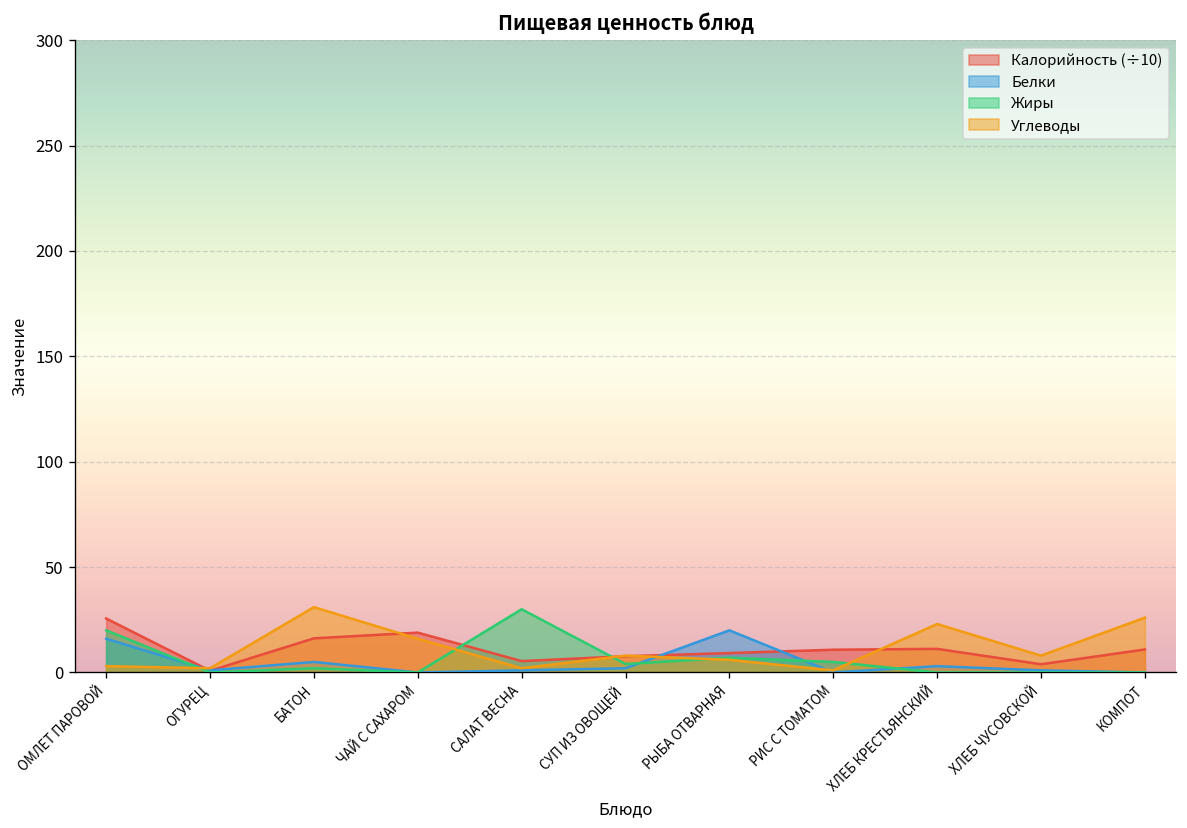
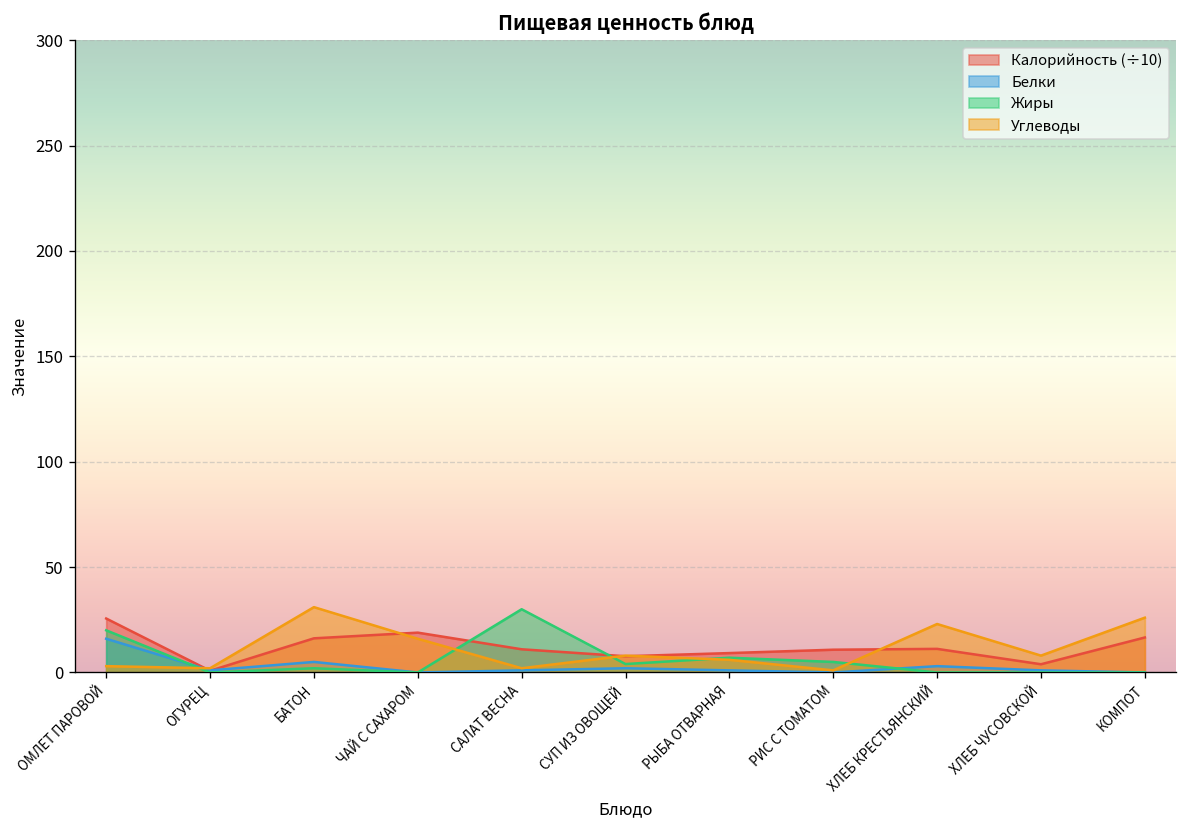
  {
    "Калорийность (÷10)": {
      "ОМЛЕТ ПАРОВОЙ": 26,
      "БАТОН": 16,
      "ЧАЙ С САХАРОМ": 19,
-     "САЛАТ ВЕСНА": 5,
+     "САЛАТ ВЕСНА": 11,
      "РЫБА ОТВАРНАЯ": 9,
      "РИС С ТОМАТОМ": 11,
      "ХЛЕБ КРЕСТЬЯНСКИЙ": 11,
      "ХЛЕБ ЧУСОВСКОЙ": 4,
-     "КОМПОТ": 11
+     "КОМПОТ": 17
    },
    "Белки": {
      "ОМЛЕТ ПАРОВОЙ": 16,
      "БАТОН": 5,
      "СУП ИЗ ОВОЩЕЙ": 2,
-     "РЫБА ОТВАРНАЯ": 20,
+     "РЫБА ОТВАРНАЯ": 1,
      "ХЛЕБ КРЕСТЬЯНСКИЙ": 3
    },
    "Жиры": {
      "ОМЛЕТ ПАРОВОЙ": 20,
      "БАТОН": 2,
      "САЛАТ ВЕСНА": 30,
      "СУП ИЗ ОВОЩЕЙ": 4,
      "РИС С ТОМАТОМ": 5,
      "ХЛЕБ КРЕСТЬЯНСКИЙ": 0
    },
    "Углеводы": {
      "ОМЛЕТ ПАРОВОЙ": 3,
      "БАТОН": 31,
      "ЧАЙ С САХАРОМ": 16,
      "ХЛЕБ КРЕСТЬЯНСКИЙ": 23,
      "ХЛЕБ ЧУСОВСКОЙ": 8,
      "КОМПОТ": 26
    }
  }
